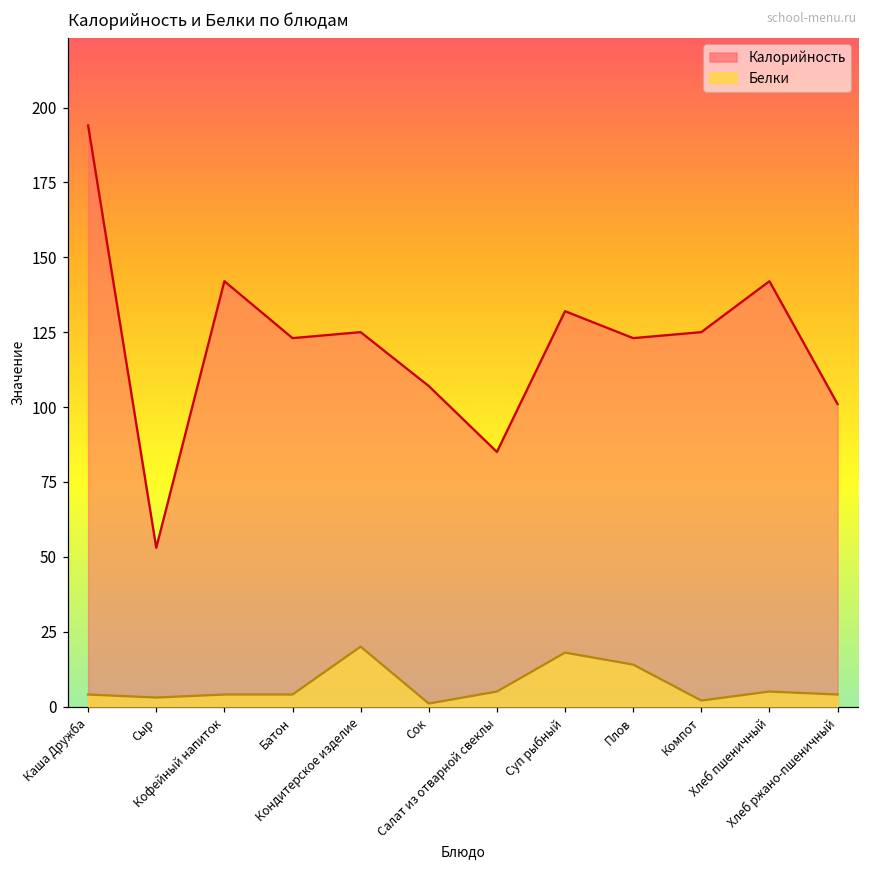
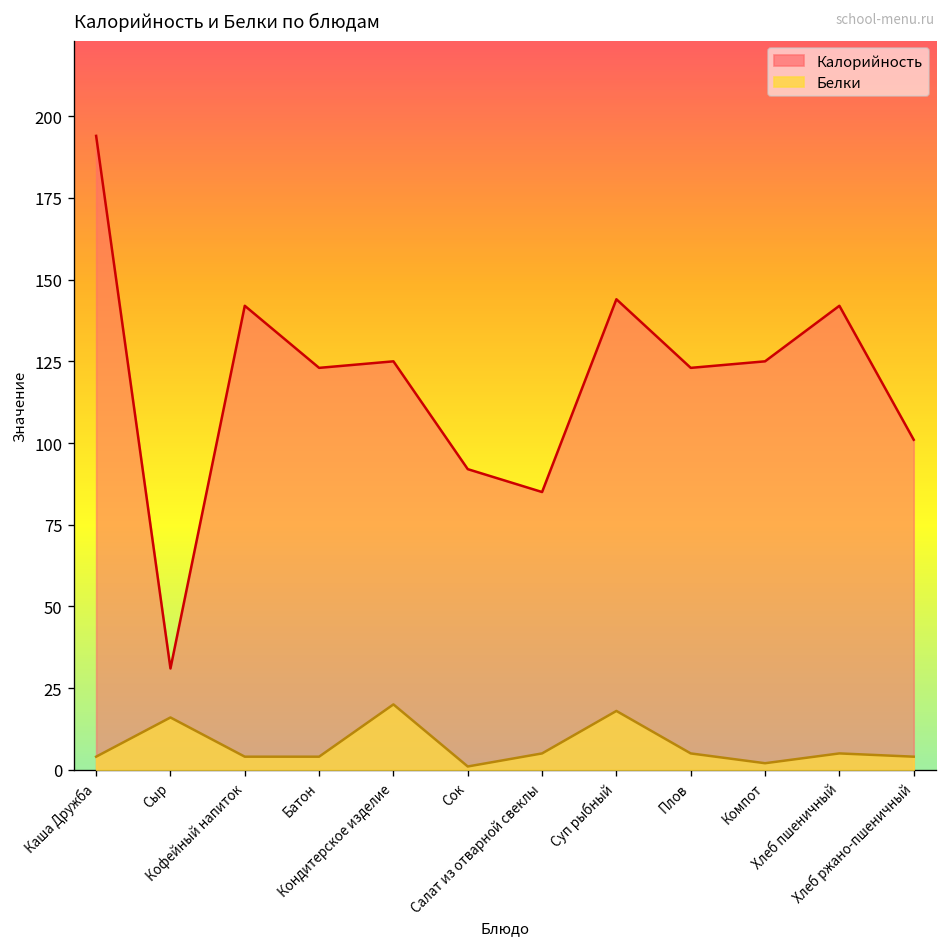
  {
    "Калорийность": {
      "Каша Дружба": 194,
-     "Сыр": 53,
+     "Сыр": 31,
      "Кофейный напиток": 142,
      "Батон": 123,
      "Кондитерское изделие": 125,
-     "Сок": 107,
+     "Сок": 92,
      "Салат из отварной свеклы": 85,
-     "Суп рыбный": 132,
+     "Суп рыбный": 144,
      "Плов": 123,
      "Компот": 125,
      "Хлеб пшеничный": 142,
      "Хлеб ржано-пшеничный": 101
    },
    "Белки": {
      "Каша Дружба": 4,
-     "Сыр": 3,
+     "Сыр": 16,
      "Кофейный напиток": 4,
      "Батон": 4,
      "Кондитерское изделие": 20,
      "Сок": 1,
      "Салат из отварной свеклы": 5,
      "Суп рыбный": 18,
-     "Плов": 14,
+     "Плов": 5,
      "Компот": 2,
      "Хлеб пшеничный": 5,
      "Хлеб ржано-пшеничный": 4
    }
  }
